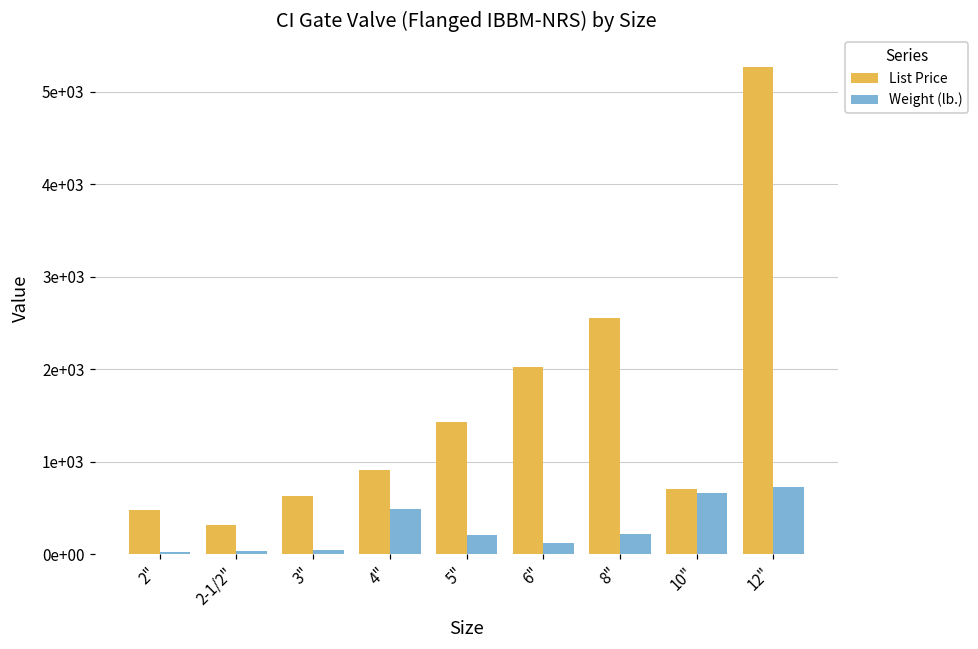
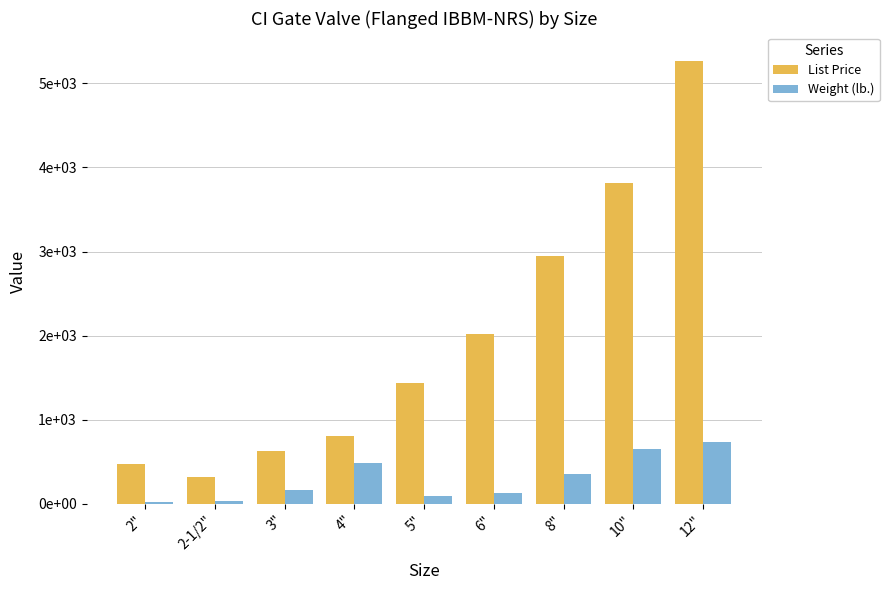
  {
    "List Price": {
      "2\"": 500,
      "2-1/2\"": 300,
      "3\"": 600,
-     "4\"": 900,
+     "4\"": 800,
      "5\"": 1400,
      "6\"": 2000,
-     "8\"": 2600,
-     "10\"": 700,
+     "8\"": 2900,
+     "10\"": 3800,
      "12\"": 5300
    },
    "Weight (lb.)": {
      "2-1/2\"": 0,
-     "3\"": 0,
+     "3\"": 200,
      "4\"": 500,
-     "5\"": 200,
+     "5\"": 100,
      "6\"": 100,
-     "8\"": 200,
+     "8\"": 400,
      "10\"": 700,
      "12\"": 700
    }
  }
